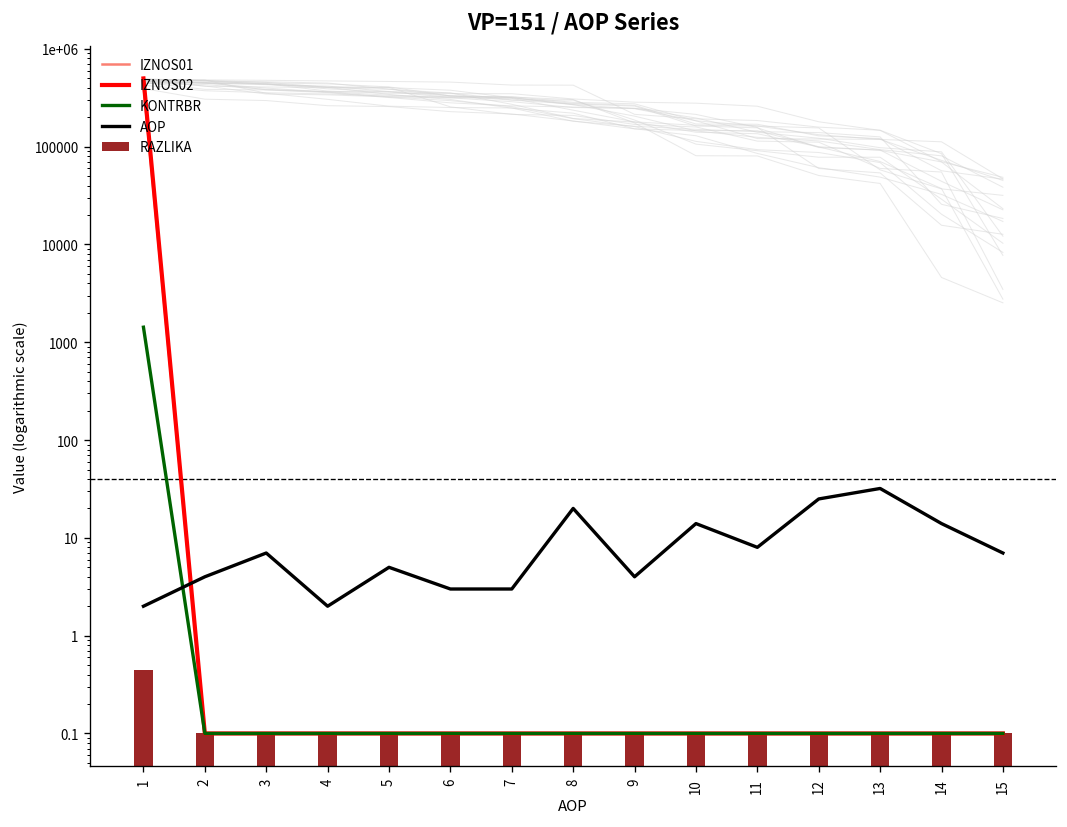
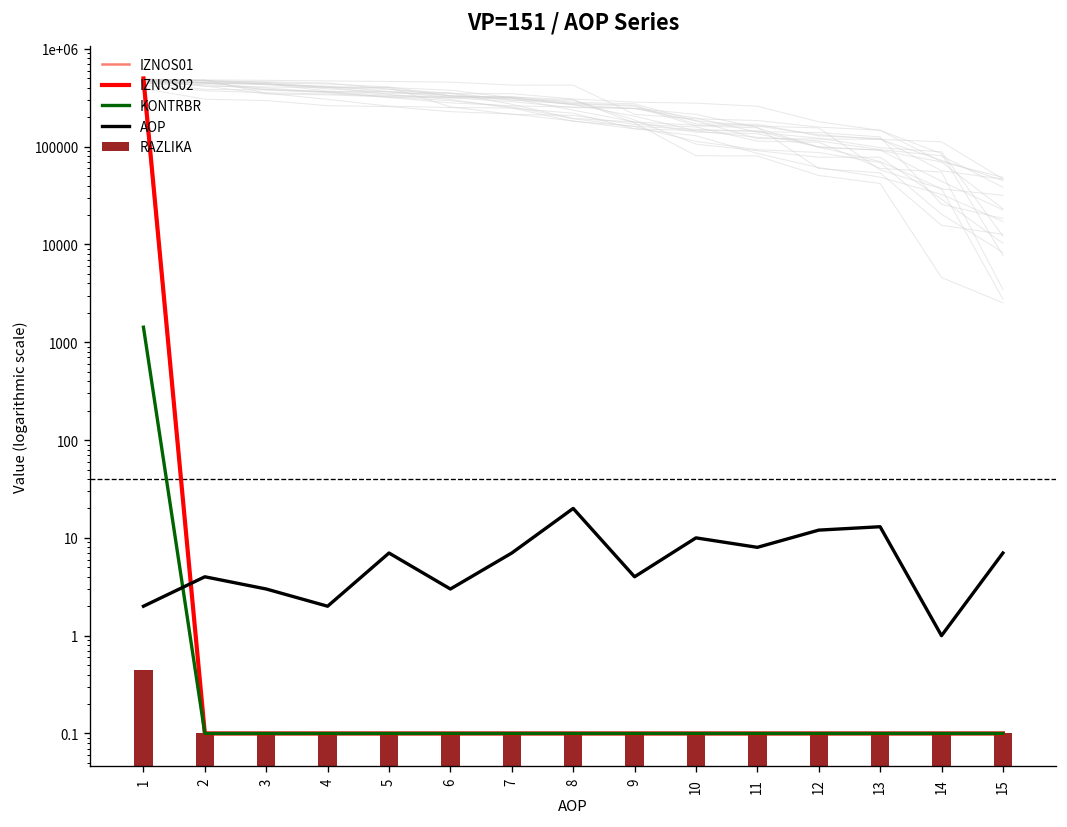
  {
    "KONTRBR": {
      "1": 1400
    },
    "AOP": {
      "1": 2,
      "2": 4,
-     "3": 7,
+     "3": 3,
      "4": 2,
-     "5": 5,
+     "5": 7,
      "6": 3,
-     "7": 3,
+     "7": 7,
      "8": 20,
      "9": 4,
-     "10": 14,
+     "10": 10,
      "11": 8,
-     "12": 25,
-     "13": 32,
-     "14": 14,
+     "12": 12,
+     "13": 13,
+     "14": 1,
      "15": 7
    }
  }
